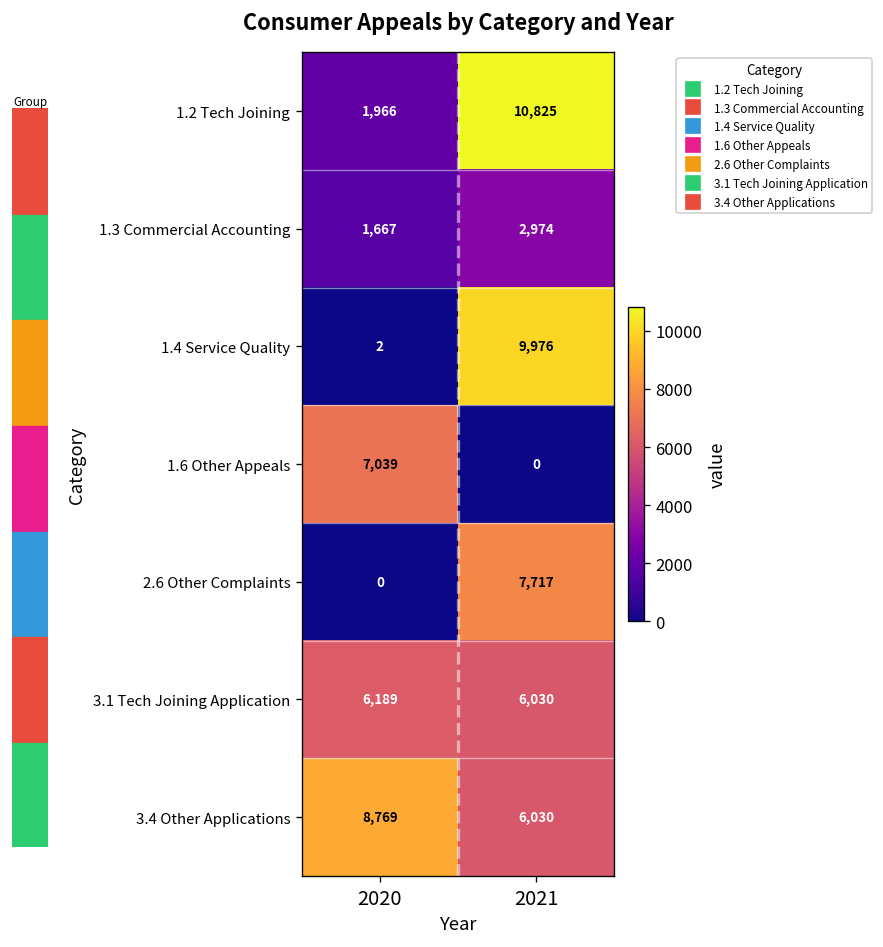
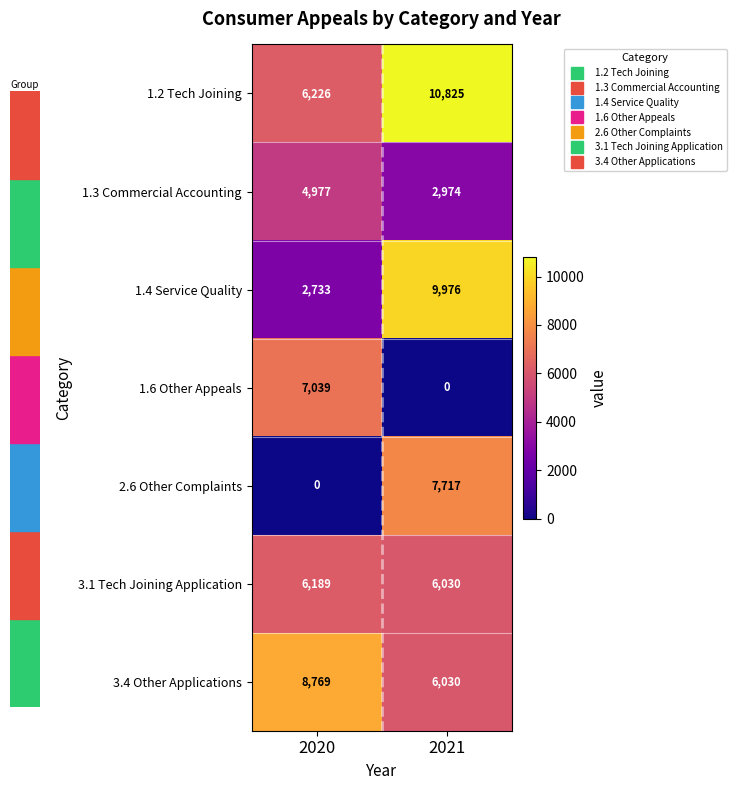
  {
    "1.2 Tech Joining": {
-     "2020": "1,966",
+     "2020": "6,226",
      "2021": "10,825"
    },
    "1.3 Commercial Accounting": {
-     "2020": "1,667",
+     "2020": "4,977",
      "2021": "2,974"
    },
    "1.4 Service Quality": {
-     "2020": "2",
+     "2020": "2,733",
      "2021": "9,976"
    },
    "1.6 Other Appeals": {
      "2020": "7,039",
      "2021": "0"
    },
    "2.6 Other Complaints": {
      "2020": "0",
      "2021": "7,717"
    },
    "3.1 Tech Joining Application": {
      "2020": "6,189",
      "2021": "6,030"
    },
    "3.4 Other Applications": {
      "2020": "8,769",
      "2021": "6,030"
    }
  }
